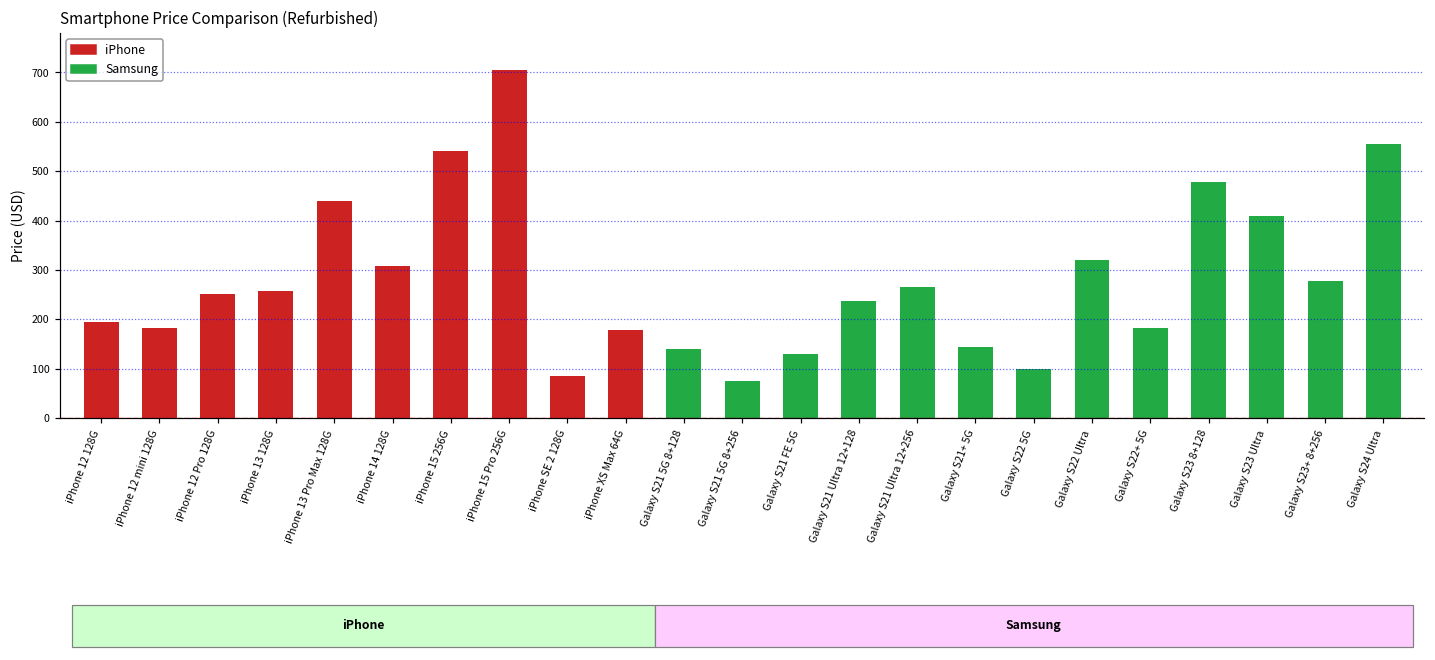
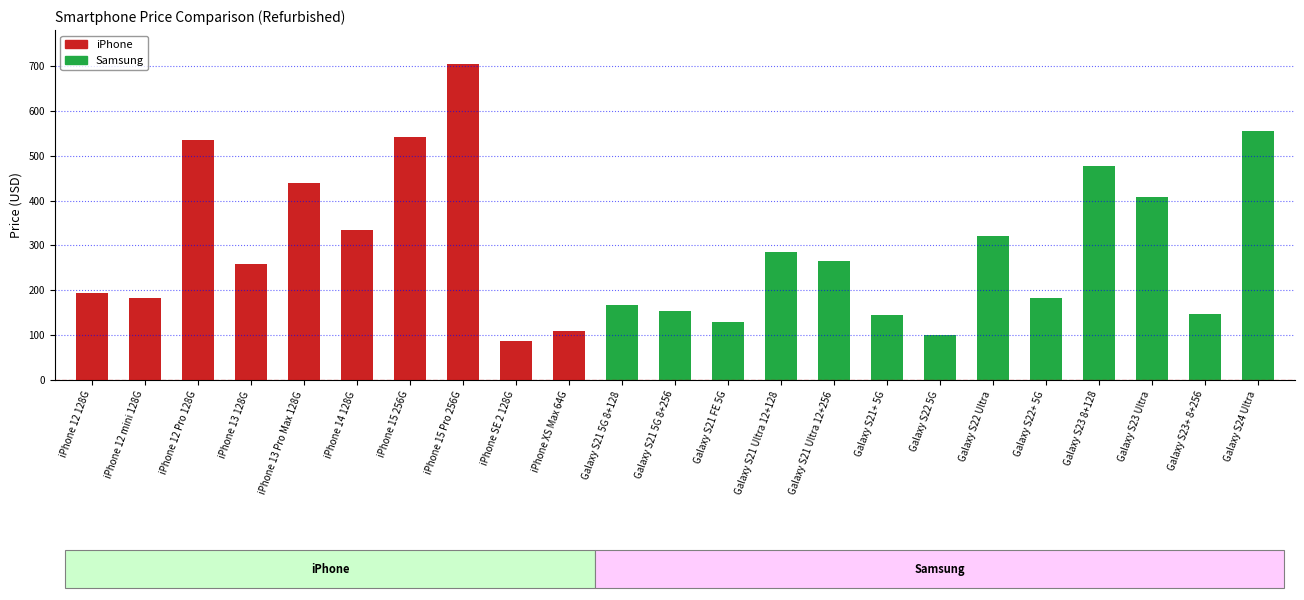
  {
    "iPhone 12 128G": 200,
    "iPhone 12 mini 128G": 180,
-   "iPhone 12 Pro 128G": 250,
+   "iPhone 12 Pro 128G": 530,
    "iPhone 13 128G": 260,
    "iPhone 13 Pro Max 128G": 440,
-   "iPhone 14 128G": 310,
+   "iPhone 14 128G": 330,
    "iPhone 15 256G": 540,
    "iPhone 15 Pro 256G": 710,
    "iPhone SE 2 128G": 90,
-   "iPhone XS Max 64G": 180,
-   "Galaxy S21 5G 8+128": 140,
-   "Galaxy S21 5G 8+256": 70,
+   "iPhone XS Max 64G": 110,
+   "Galaxy S21 5G 8+128": 170,
+   "Galaxy S21 5G 8+256": 150,
    "Galaxy S21 FE 5G": 130,
-   "Galaxy S21 Ultra 12+128": 240,
+   "Galaxy S21 Ultra 12+128": 290,
    "Galaxy S21 Ultra 12+256": 270,
    "Galaxy S21+ 5G": 140,
    "Galaxy S22 5G": 100,
    "Galaxy S22 Ultra": 320,
    "Galaxy S22+ 5G": 180,
    "Galaxy S23 8+128": 480,
    "Galaxy S23 Ultra": 410,
-   "Galaxy S23+ 8+256": 280,
+   "Galaxy S23+ 8+256": 150,
    "Galaxy S24 Ultra": 560
  }
